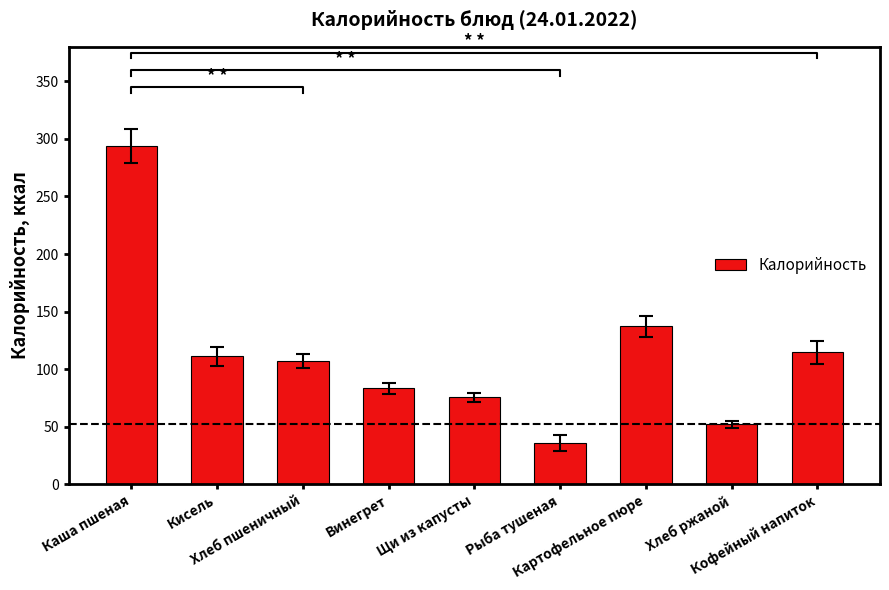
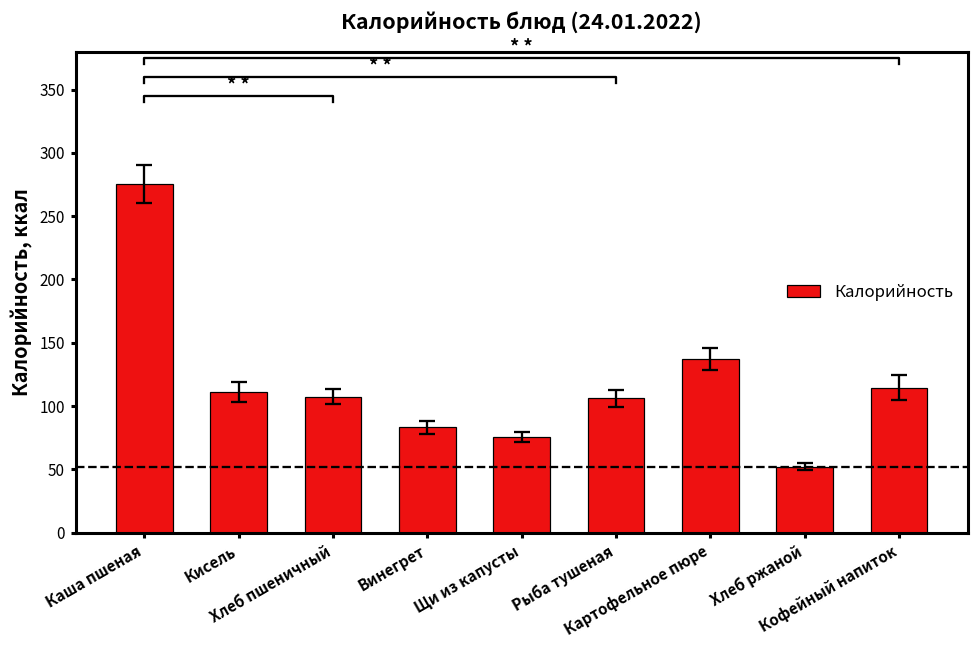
  {
    "Калорийность": {
-     "Каша пшеная": 294,
+     "Каша пшеная": 275,
      "Кисель": 111,
      "Хлеб пшеничный": 107,
      "Винегрет": 83,
      "Щи из капусты": 76,
-     "Рыба тушеная": 36,
+     "Рыба тушеная": 106,
      "Картофельное пюре": 137,
      "Хлеб ржаной": 52,
      "Кофейный напиток": 115
    }
  }
